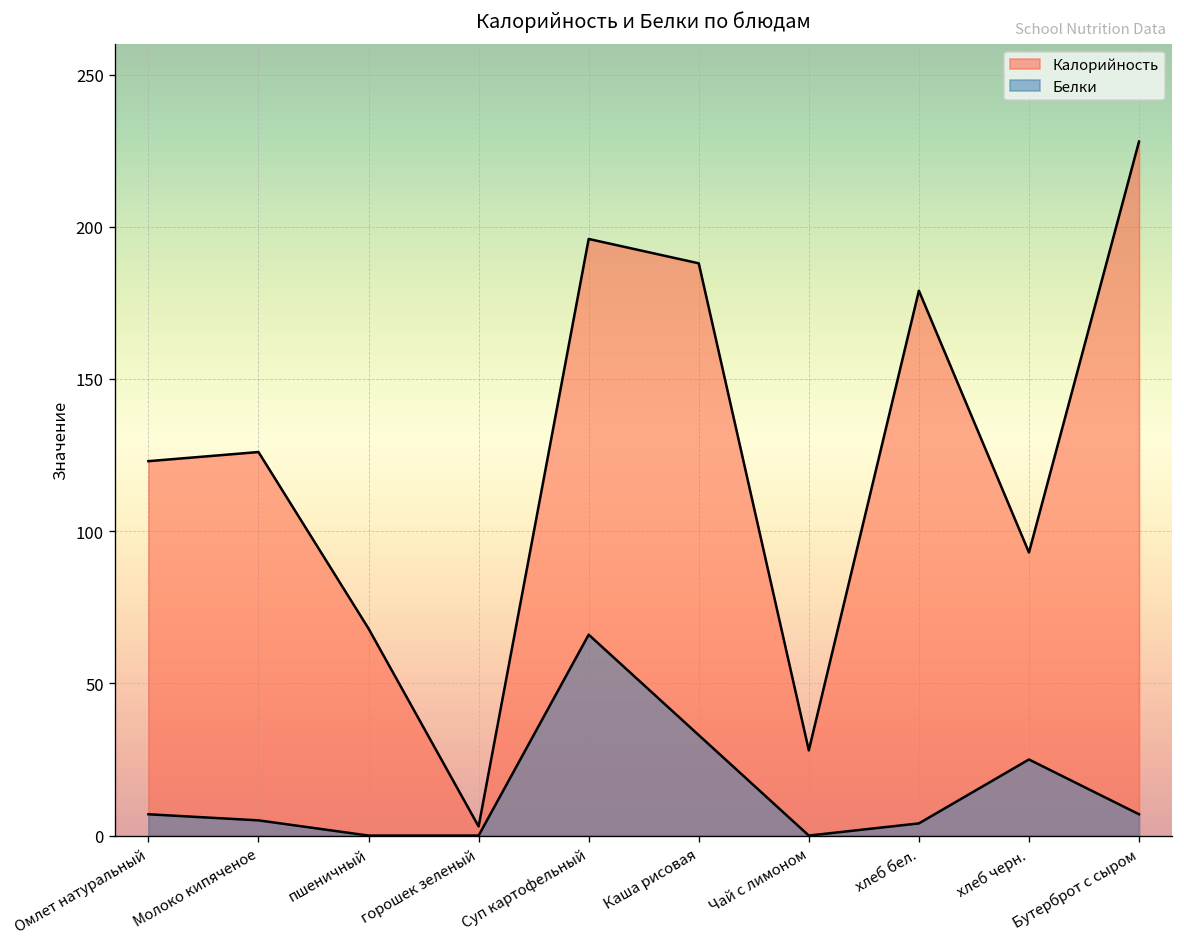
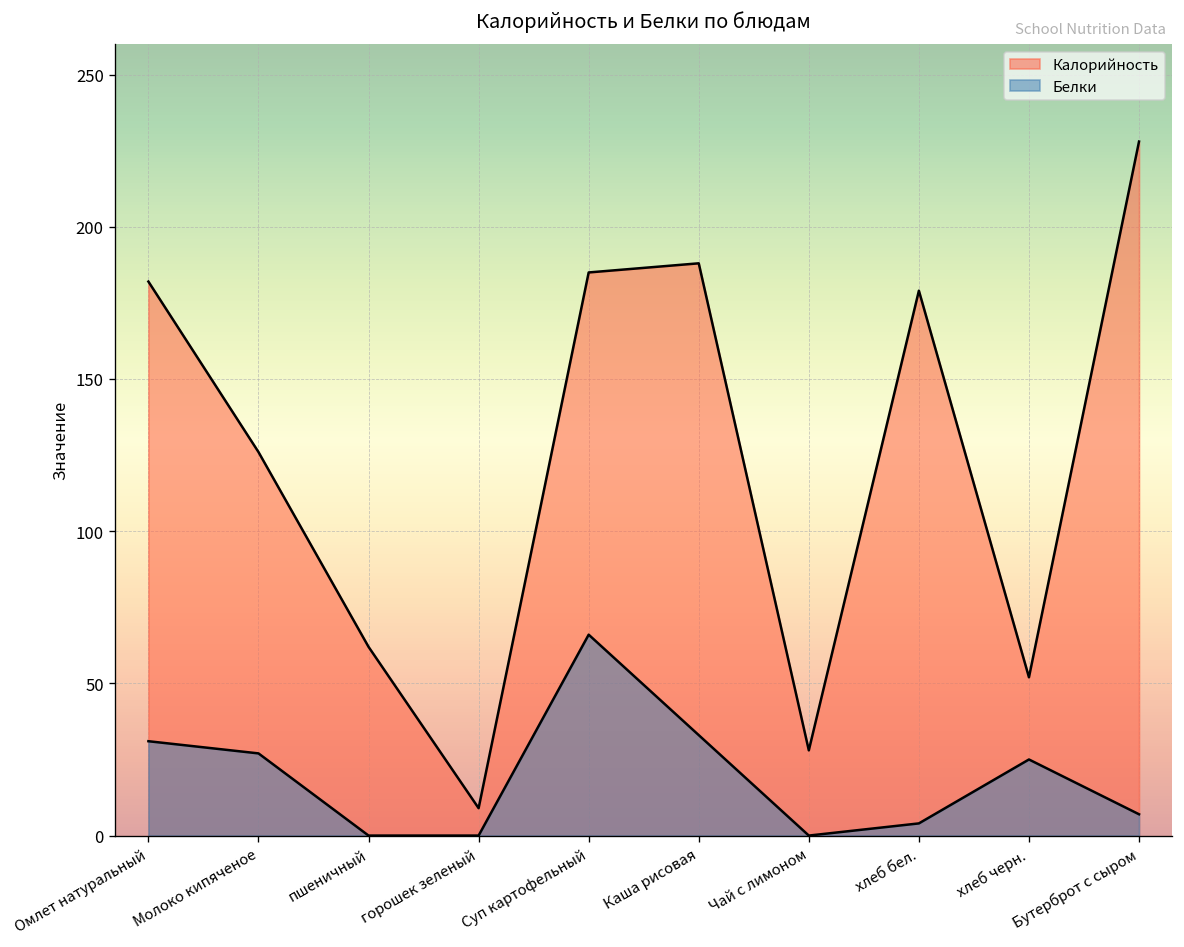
  {
    "Калорийность": {
-     "Омлет натуральный": 123,
+     "Омлет натуральный": 182,
      "Молоко кипяченое": 126,
-     "пшеничный": 68,
-     "горошек зеленый": 3,
-     "Суп картофельный": 196,
+     "пшеничный": 62,
+     "горошек зеленый": 9,
+     "Суп картофельный": 185,
      "Каша рисовая": 188,
      "Чай с лимоном": 28,
      "хлеб бел.": 179,
-     "хлеб черн.": 93,
+     "хлеб черн.": 52,
      "Бутерброт с сыром": 228
    },
    "Белки": {
-     "Омлет натуральный": 7,
-     "Молоко кипяченое": 5,
+     "Омлет натуральный": 31,
+     "Молоко кипяченое": 27,
      "пшеничный": 0,
      "горошек зеленый": 0,
      "Суп картофельный": 66,
      "Каша рисовая": 33,
      "Чай с лимоном": 0,
      "хлеб бел.": 4,
      "хлеб черн.": 25,
      "Бутерброт с сыром": 7
    }
  }
